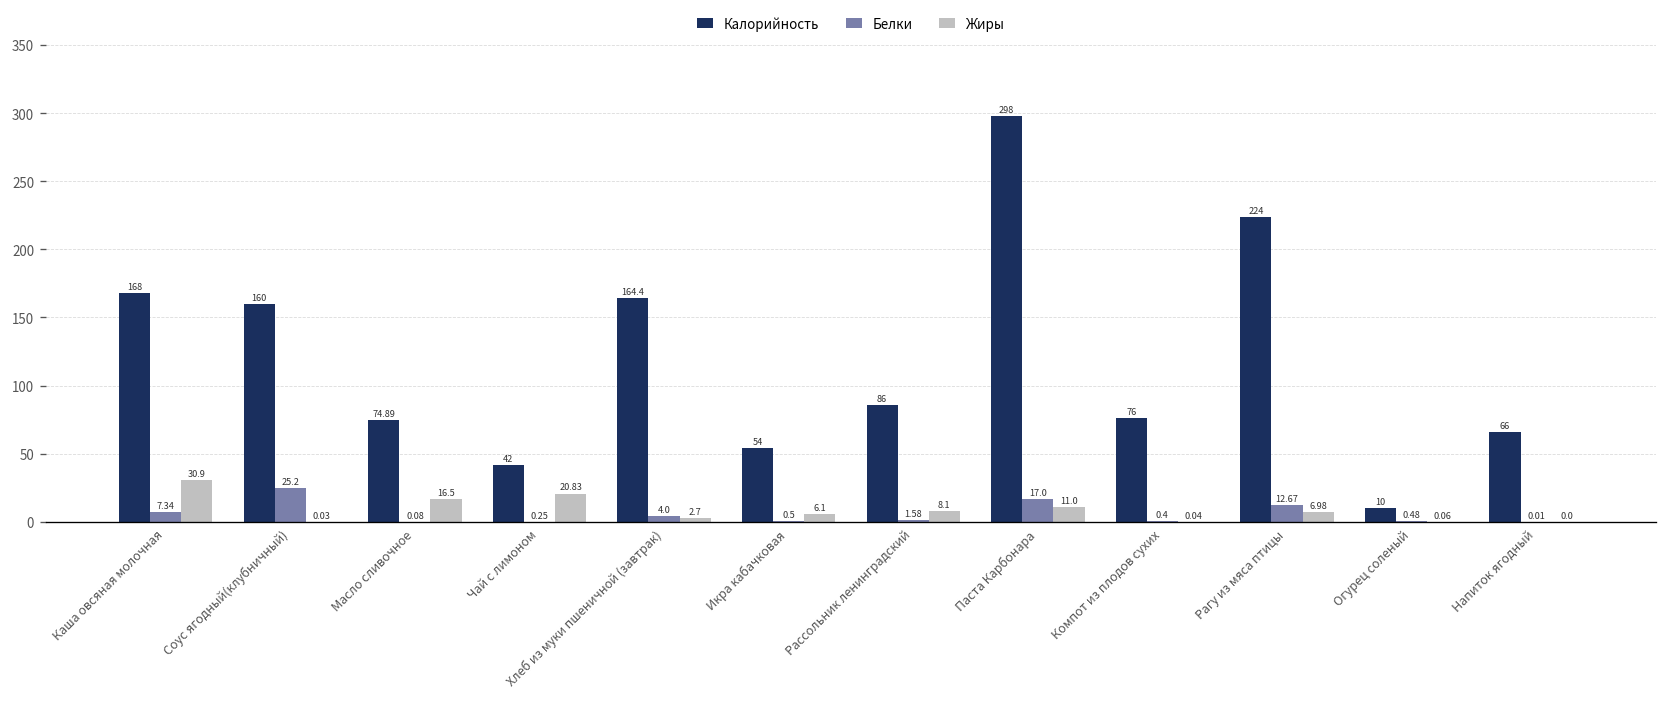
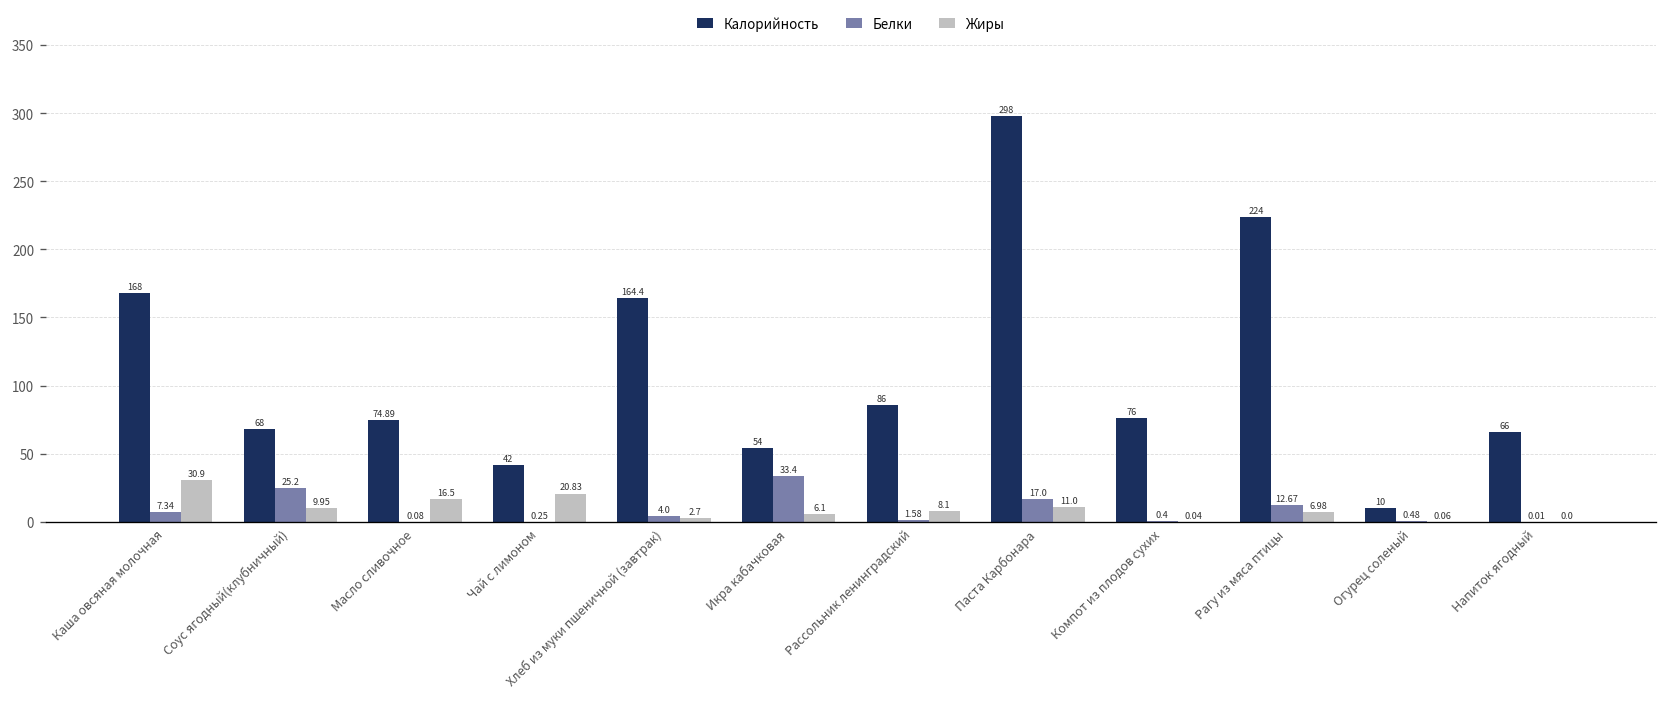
  {
    "Калорийность": {
      "Каша овсяная молочная": 168,
-     "Соус ягодный(клубничный)": 160,
+     "Соус ягодный(клубничный)": 68,
      "Масло сливочное": 74.89,
      "Чай с лимоном": 42,
      "Хлеб из муки пшеничной (завтрак)": 164.4,
      "Икра кабачковая": 54,
      "Рассольник ленинградский": 86,
      "Паста Карбонара": 298,
      "Компот из плодов сухих": 76,
      "Рагу из мяса птицы": 224,
      "Огурец соленый": 10,
      "Напиток ягодный": 66
    },
    "Белки": {
      "Каша овсяная молочная": 7.34,
      "Соус ягодный(клубничный)": 25.2,
      "Масло сливочное": 0.08,
      "Чай с лимоном": 0.25,
      "Хлеб из муки пшеничной (завтрак)": 4.0,
-     "Икра кабачковая": 0.5,
+     "Икра кабачковая": 33.4,
      "Рассольник ленинградский": 1.58,
      "Паста Карбонара": 17.0,
      "Компот из плодов сухих": 0.4,
      "Рагу из мяса птицы": 12.67,
      "Огурец соленый": 0.48,
      "Напиток ягодный": 0.01
    },
    "Жиры": {
      "Каша овсяная молочная": 30.9,
-     "Соус ягодный(клубничный)": 0.03,
+     "Соус ягодный(клубничный)": 9.95,
      "Масло сливочное": 16.5,
      "Чай с лимоном": 20.83,
      "Хлеб из муки пшеничной (завтрак)": 2.7,
      "Икра кабачковая": 6.1,
      "Рассольник ленинградский": 8.1,
      "Паста Карбонара": 11.0,
      "Компот из плодов сухих": 0.04,
      "Рагу из мяса птицы": 6.98,
      "Огурец соленый": 0.06,
      "Напиток ягодный": 0.0
    }
  }
